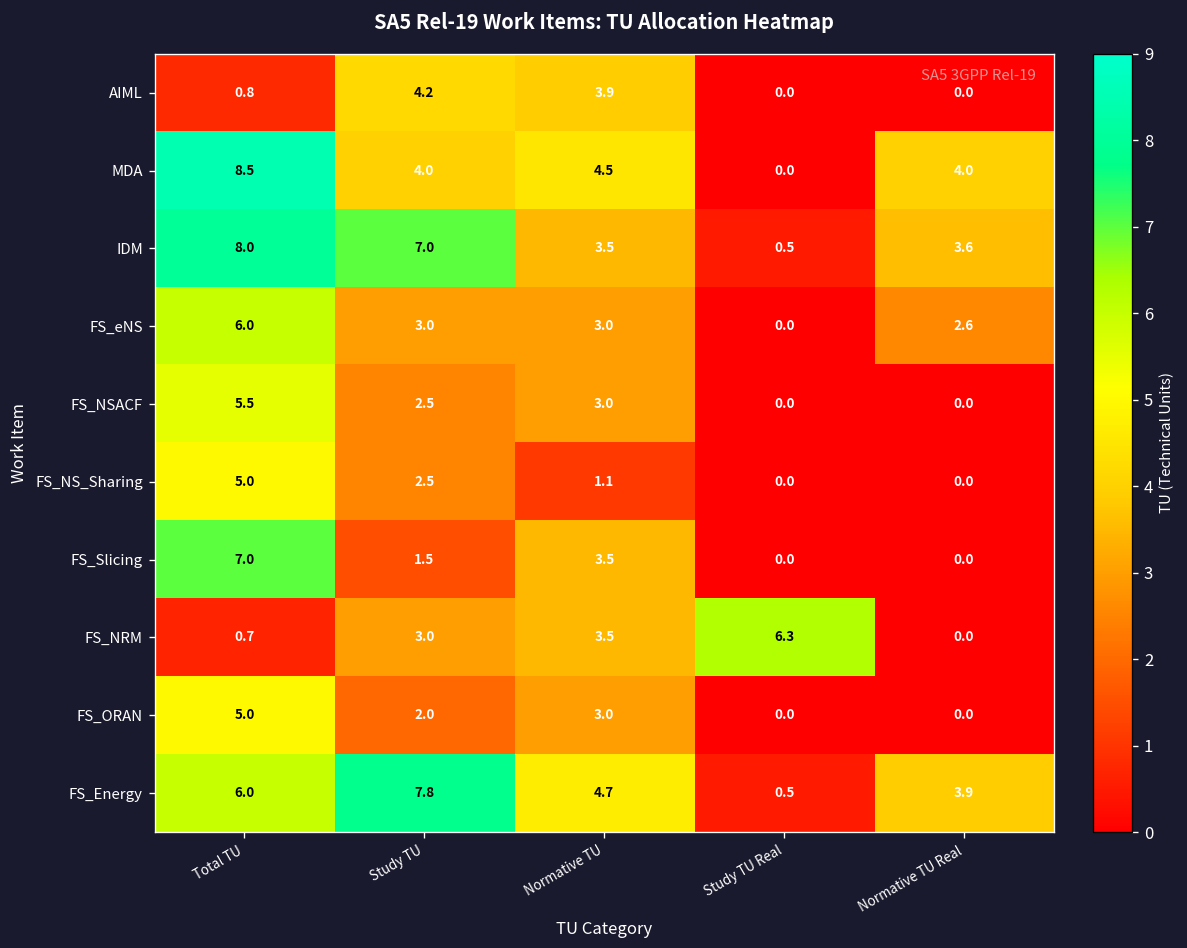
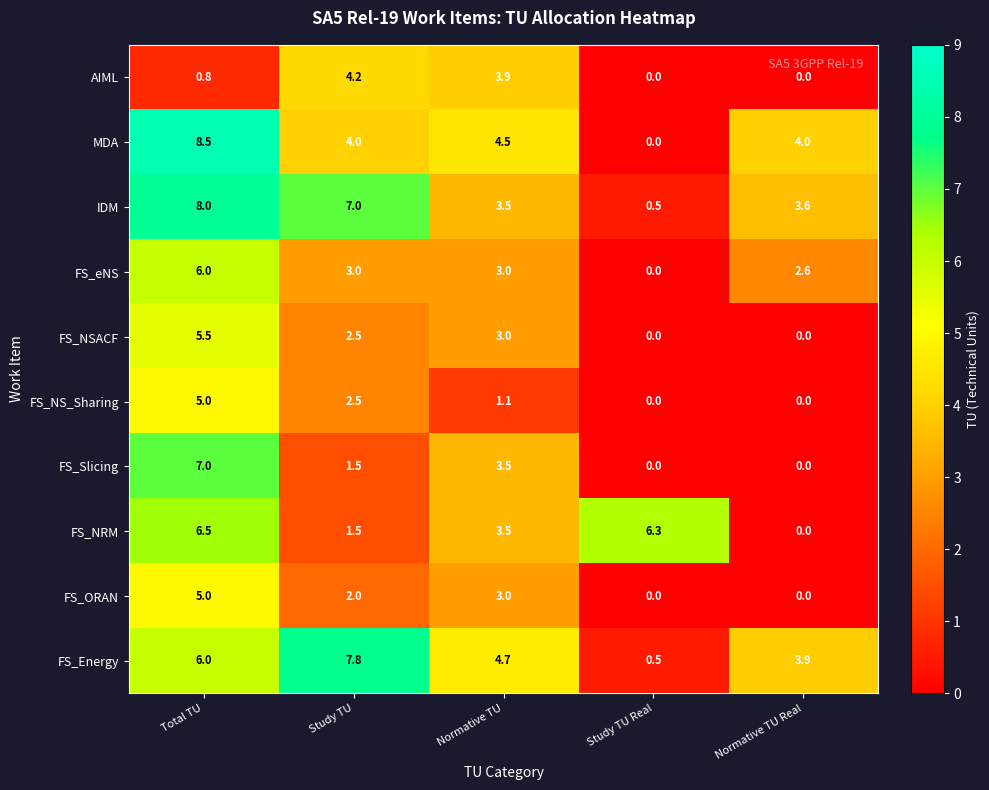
  {
    "AIML": {
      "Total TU": 0.8,
      "Study TU": 4.2,
      "Normative TU": 3.9,
      "Study TU Real": 0.0
    },
    "MDA": {
      "Total TU": 8.5,
      "Study TU": 4.0,
      "Normative TU": 4.5,
      "Study TU Real": 0.0,
      "Normative TU Real": 4.0
    },
    "IDM": {
      "Total TU": 8.0,
      "Study TU": 7.0,
      "Normative TU": 3.5,
      "Study TU Real": 0.5,
      "Normative TU Real": 3.6
    },
    "FS_eNS": {
      "Total TU": 6.0,
      "Study TU": 3.0,
      "Normative TU": 3.0,
      "Study TU Real": 0.0,
      "Normative TU Real": 2.6
    },
    "FS_NSACF": {
      "Total TU": 5.5,
      "Study TU": 2.5,
      "Normative TU": 3.0,
      "Study TU Real": 0.0,
      "Normative TU Real": 0.0
    },
    "FS_NS_Sharing": {
      "Total TU": 5.0,
      "Study TU": 2.5,
      "Normative TU": 1.1,
      "Study TU Real": 0.0,
      "Normative TU Real": 0.0
    },
    "FS_Slicing": {
      "Total TU": 7.0,
      "Study TU": 1.5,
      "Normative TU": 3.5,
      "Study TU Real": 0.0,
      "Normative TU Real": 0.0
    },
    "FS_NRM": {
-     "Total TU": 0.7,
-     "Study TU": 3.0,
+     "Total TU": 6.5,
+     "Study TU": 1.5,
      "Normative TU": 3.5,
      "Study TU Real": 6.3,
      "Normative TU Real": 0.0
    },
    "FS_ORAN": {
      "Total TU": 5.0,
      "Study TU": 2.0,
      "Normative TU": 3.0,
      "Study TU Real": 0.0,
      "Normative TU Real": 0.0
    },
    "FS_Energy": {
      "Total TU": 6.0,
      "Study TU": 7.8,
      "Normative TU": 4.7,
      "Study TU Real": 0.5,
      "Normative TU Real": 3.9
    }
  }
